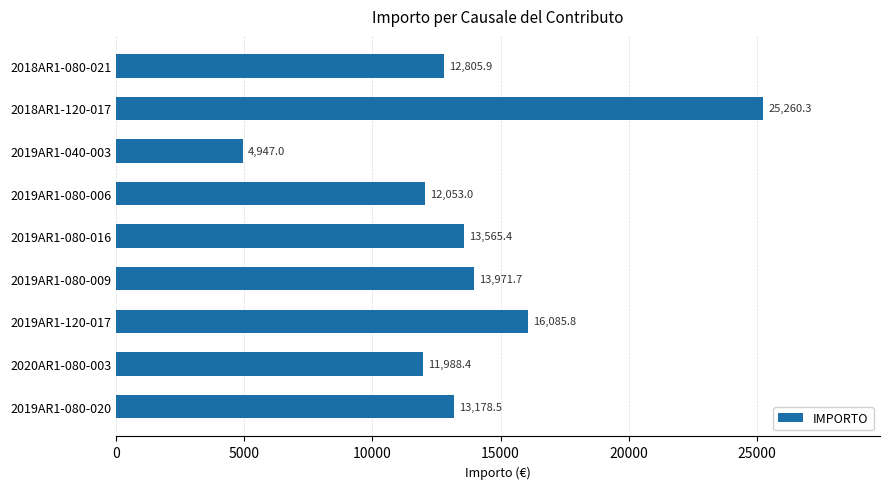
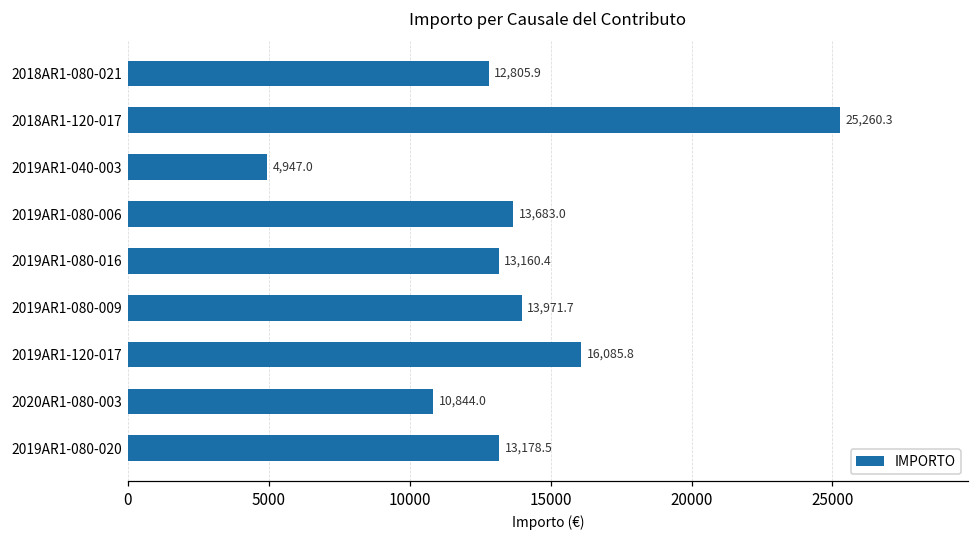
  {
    "2018AR1-080-021": "12,805.9",
    "2018AR1-120-017": "25,260.3",
    "2019AR1-040-003": "4,947.0",
-   "2019AR1-080-006": "12,053.0",
-   "2019AR1-080-016": "13,565.4",
+   "2019AR1-080-006": "13,683.0",
+   "2019AR1-080-016": "13,160.4",
    "2019AR1-080-009": "13,971.7",
    "2019AR1-120-017": "16,085.8",
-   "2020AR1-080-003": "11,988.4",
+   "2020AR1-080-003": "10,844.0",
    "2019AR1-080-020": "13,178.5"
  }
